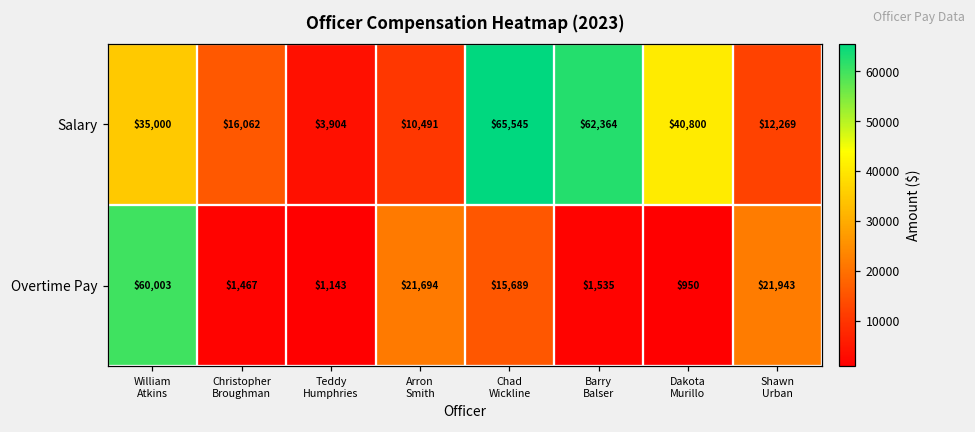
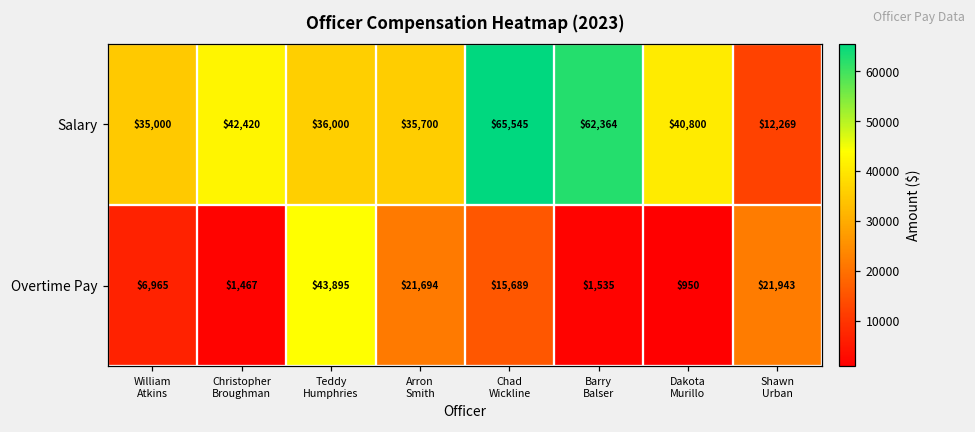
  {
    "Salary": {
      "William Atkins": "$35,000",
-     "Christopher Broughman": "$16,062",
-     "Teddy Humphries": "$3,904",
-     "Arron Smith": "$10,491",
+     "Christopher Broughman": "$42,420",
+     "Teddy Humphries": "$36,000",
+     "Arron Smith": "$35,700",
      "Chad Wickline": "$65,545",
      "Barry Balser": "$62,364",
      "Dakota Murillo": "$40,800",
      "Shawn Urban": "$12,269"
    },
    "Overtime Pay": {
-     "William Atkins": "$60,003",
+     "William Atkins": "$6,965",
      "Christopher Broughman": "$1,467",
-     "Teddy Humphries": "$1,143",
+     "Teddy Humphries": "$43,895",
      "Arron Smith": "$21,694",
      "Chad Wickline": "$15,689",
      "Barry Balser": "$1,535",
      "Dakota Murillo": "$950",
      "Shawn Urban": "$21,943"
    }
  }
